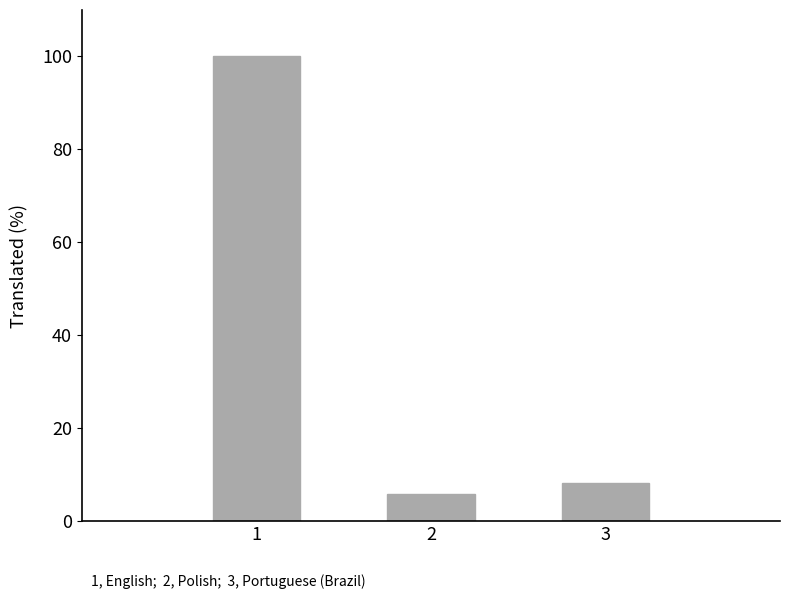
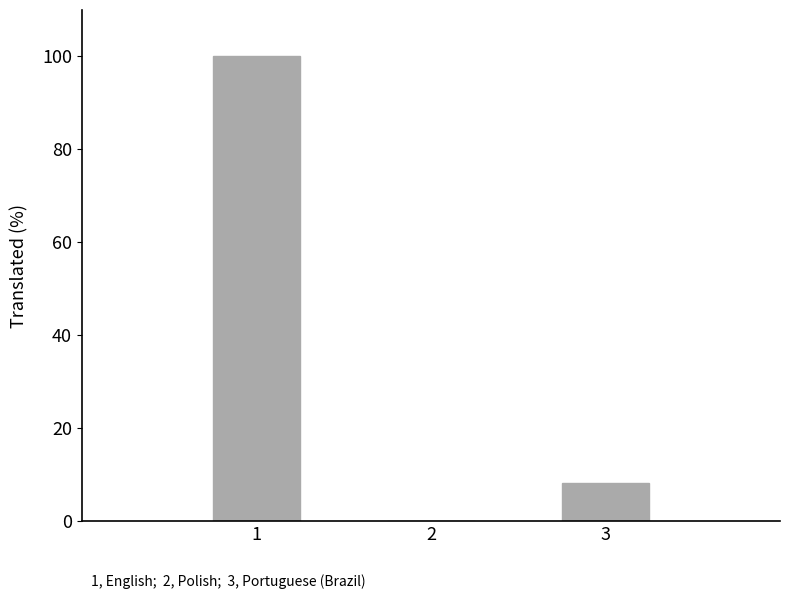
  {
    "1": 100,
-   "2": 6,
+   "2": 0,
    "3": 8
  }
